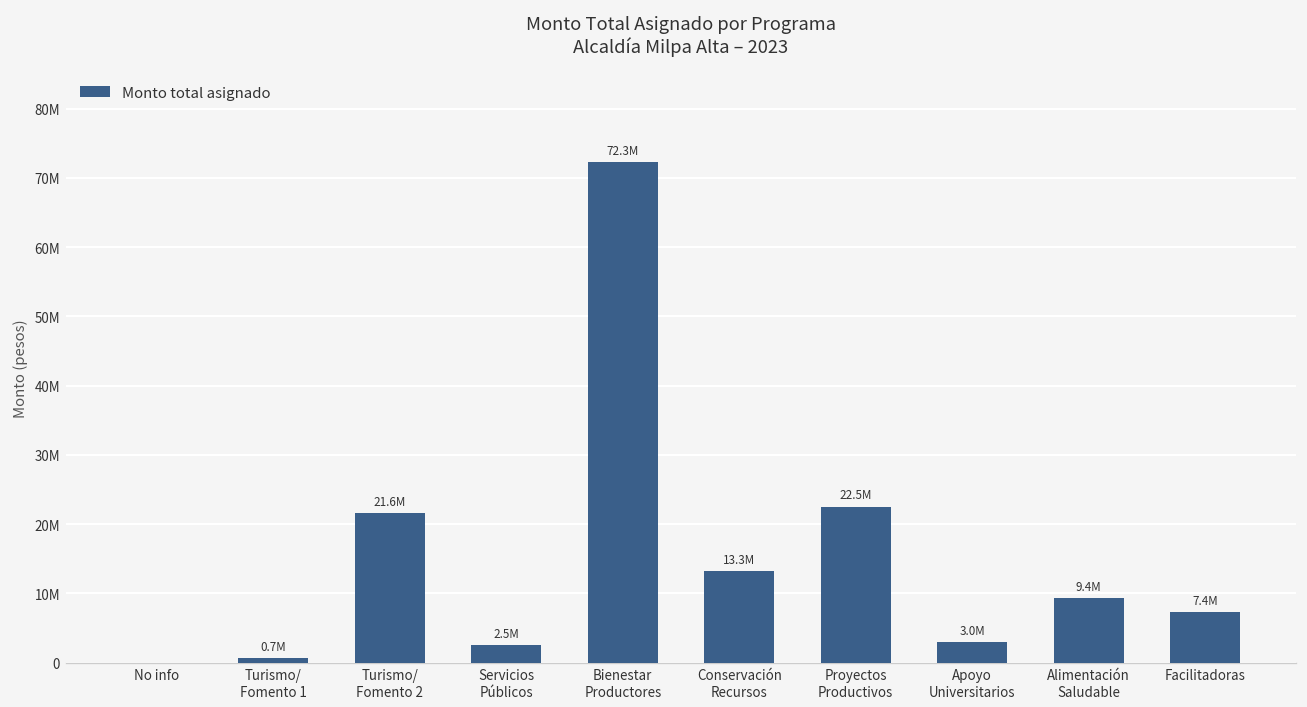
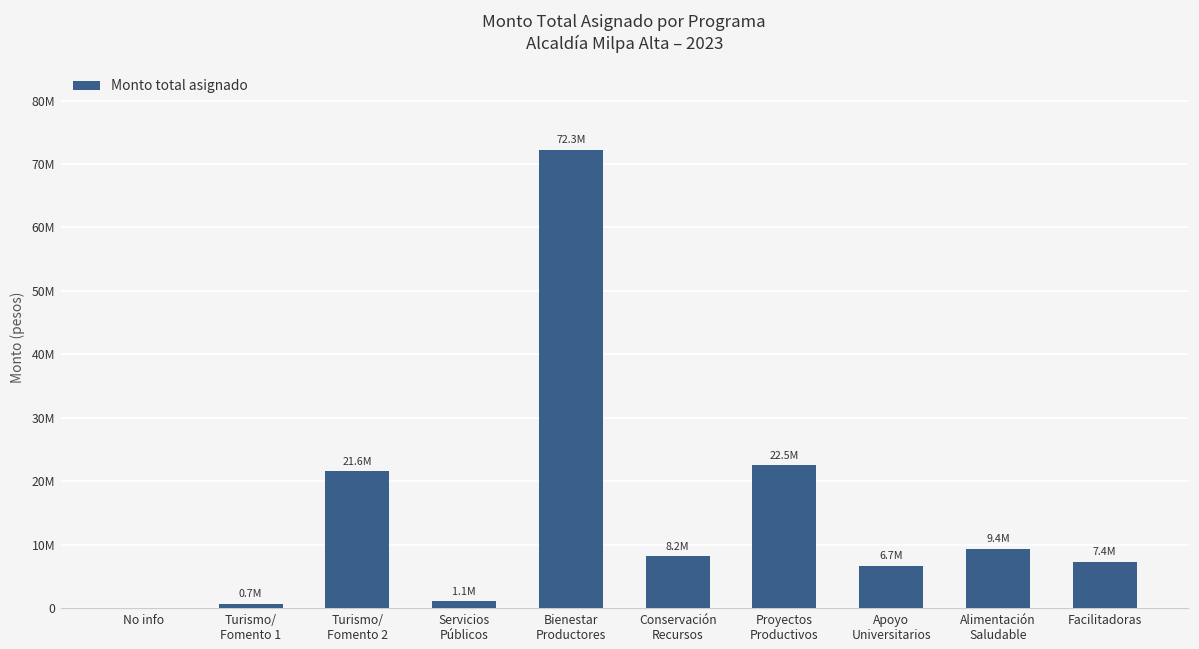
  {
    "Turismo/ Fomento 1": "0.7M",
    "Turismo/ Fomento 2": "21.6M",
-   "Servicios Públicos": "2.5M",
+   "Servicios Públicos": "1.1M",
    "Bienestar Productores": "72.3M",
-   "Conservación Recursos": "13.3M",
+   "Conservación Recursos": "8.2M",
    "Proyectos Productivos": "22.5M",
-   "Apoyo Universitarios": "3.0M",
+   "Apoyo Universitarios": "6.7M",
    "Alimentación Saludable": "9.4M",
    "Facilitadoras": "7.4M"
  }
